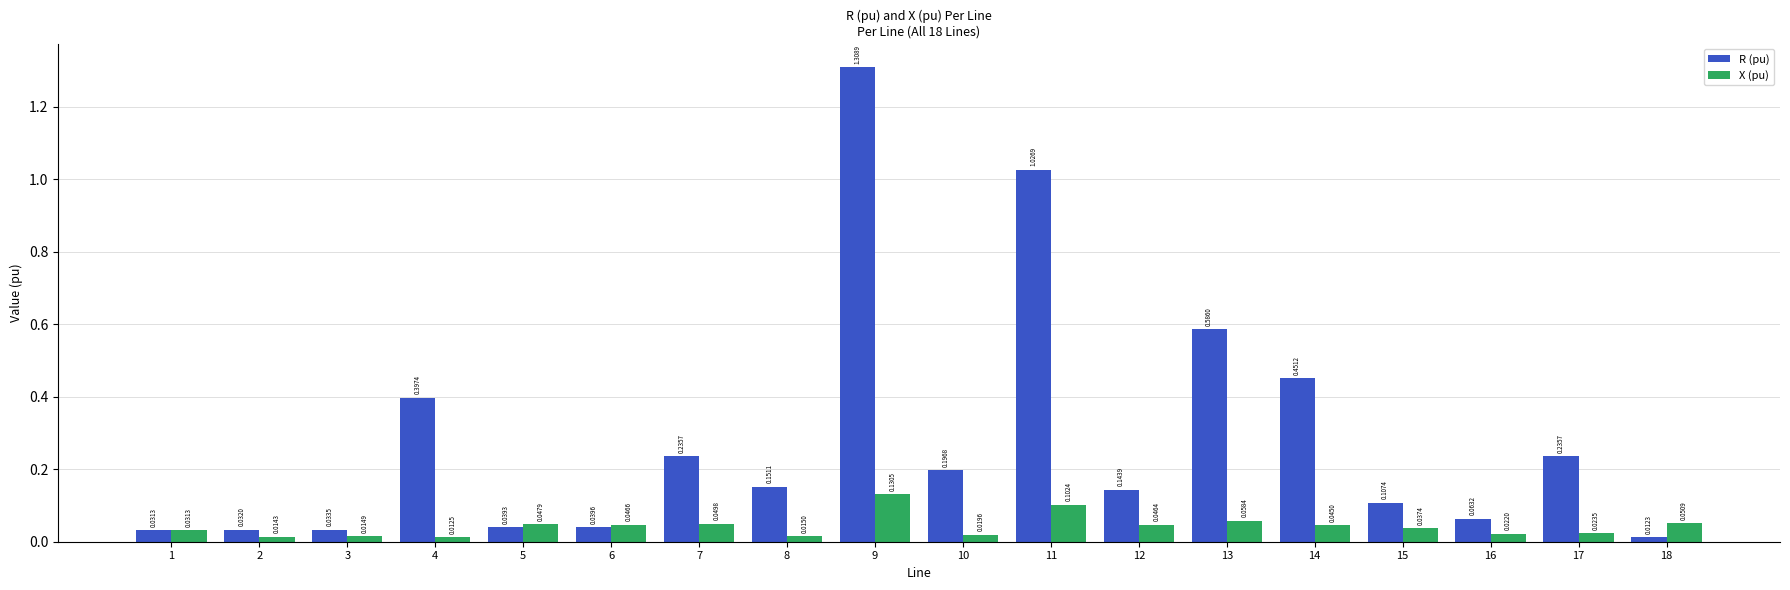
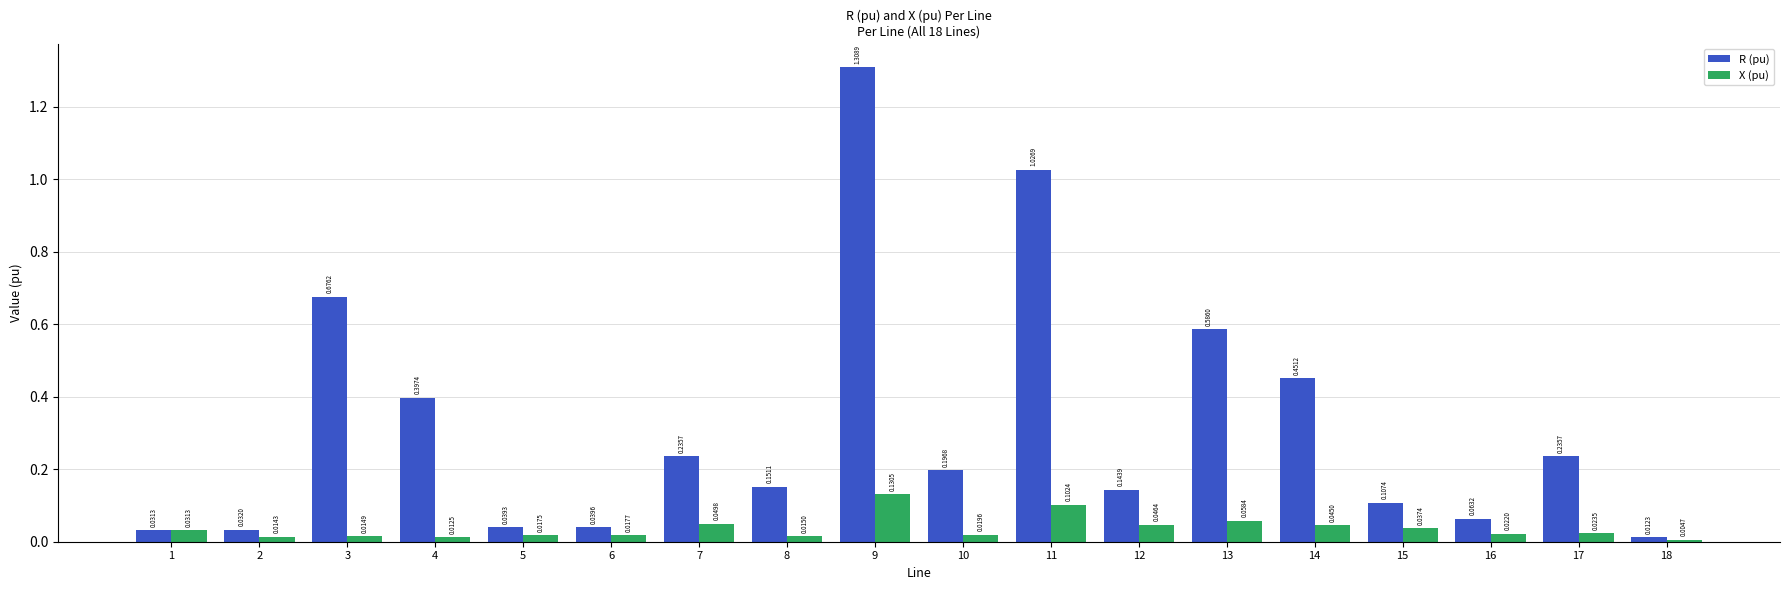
  {
    "R (pu)": {
      "1": 0.0313,
      "2": 0.0320,
-     "3": 0.0335,
+     "3": 0.6762,
      "4": 0.3974,
      "5": 0.0393,
      "6": 0.0396,
      "7": 0.2357,
      "8": 0.1511,
      "9": 1.3089,
      "10": 0.1968,
      "11": 1.0269,
      "12": 0.1439,
      "13": 0.5860,
      "14": 0.4512,
      "15": 0.1074,
      "16": 0.0632,
      "17": 0.2357,
      "18": 0.0123
    },
    "X (pu)": {
      "1": 0.0313,
      "2": 0.0143,
      "3": 0.0149,
      "4": 0.0125,
-     "5": 0.0479,
-     "6": 0.0466,
+     "5": 0.0175,
+     "6": 0.0177,
      "7": 0.0498,
      "8": 0.0150,
      "9": 0.1305,
      "10": 0.0196,
      "11": 0.1024,
      "12": 0.0464,
      "13": 0.0584,
      "14": 0.0450,
      "15": 0.0374,
      "16": 0.0220,
      "17": 0.0235,
-     "18": 0.0509
+     "18": 0.0047
    }
  }
